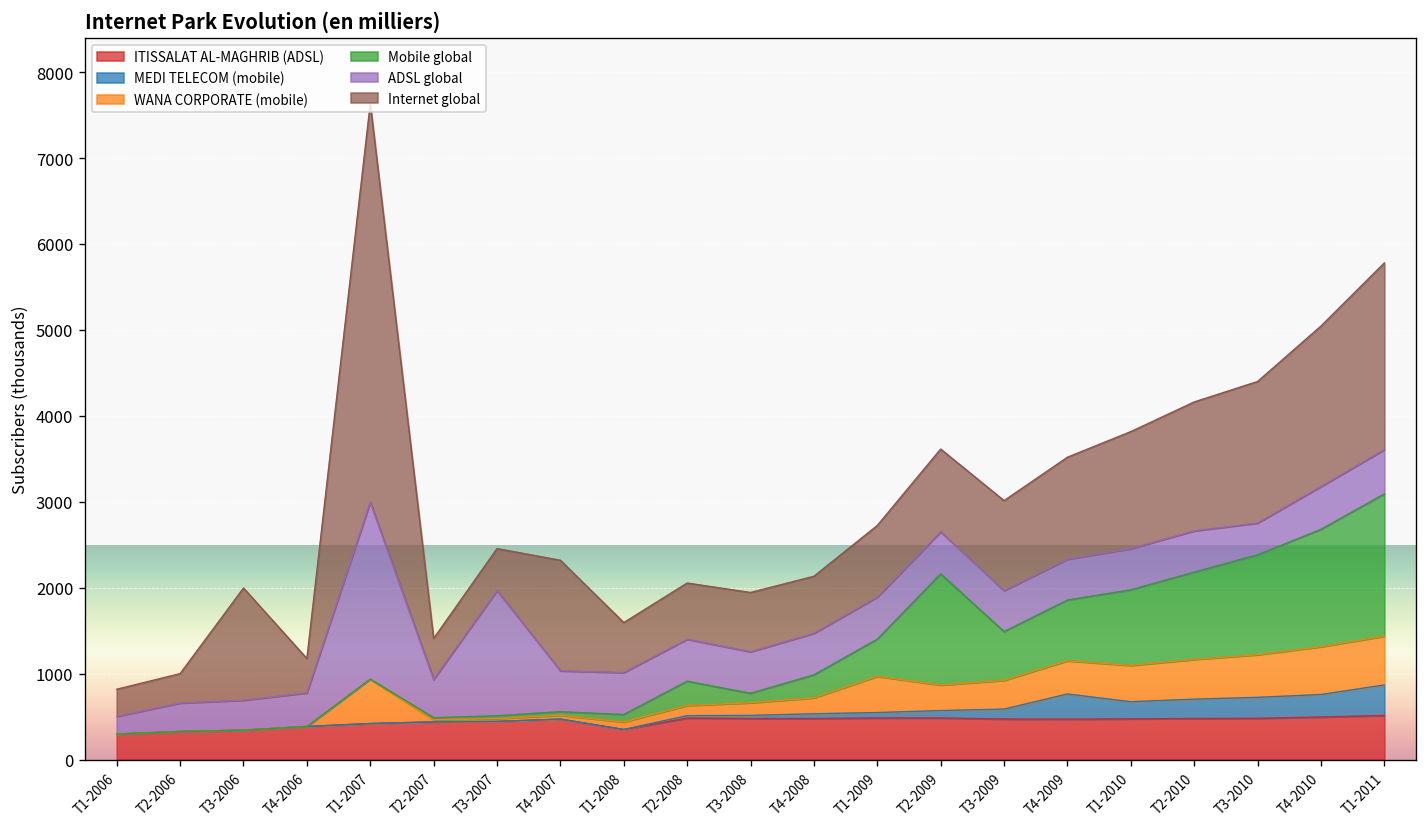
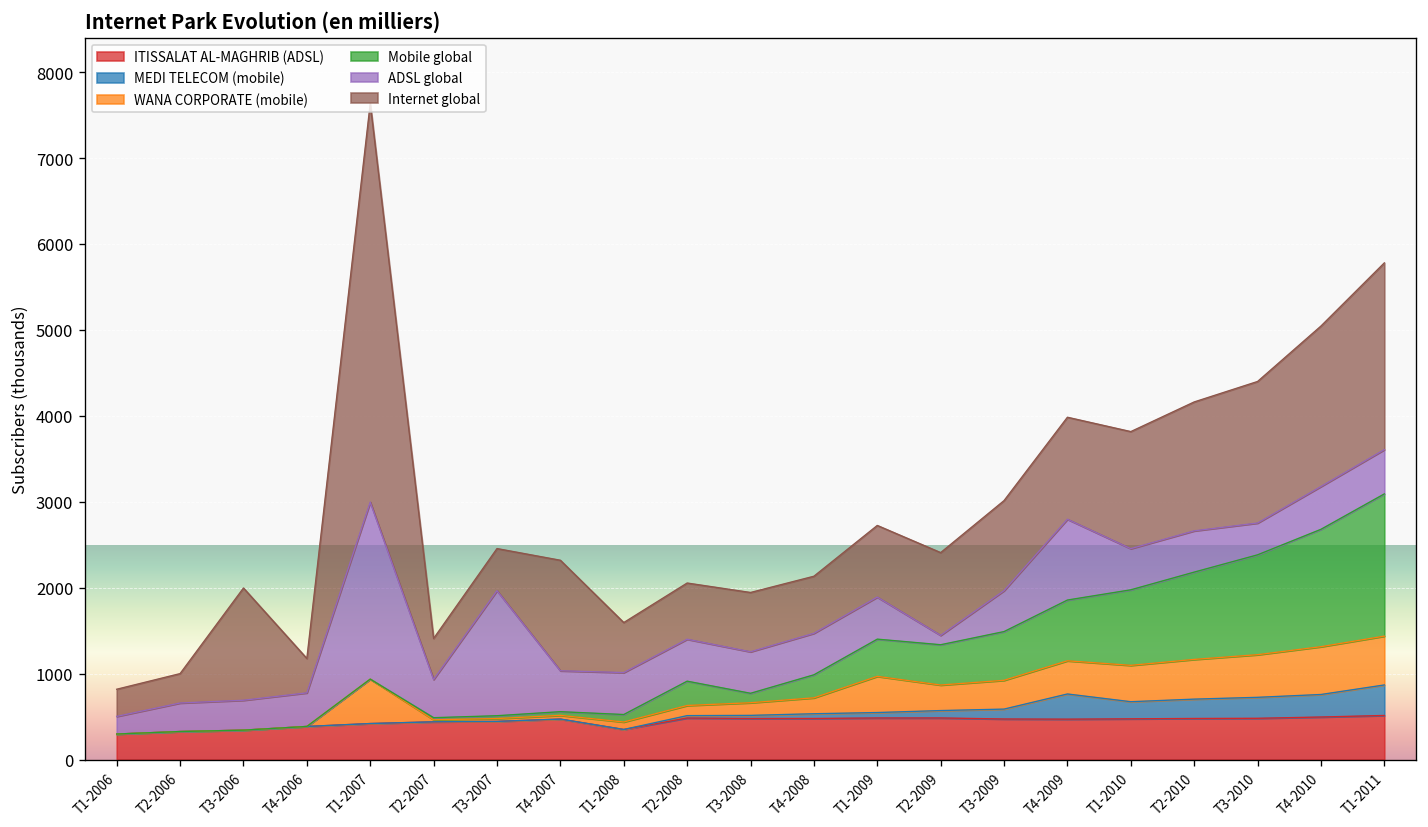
  {
    "ITISSALAT AL-MAGHRIB (ADSL)": {
      "T3-2008": 500,
      "T4-2008": 500,
      "T1-2009": 500,
      "T2-2009": 500,
      "T3-2009": 500,
      "T4-2009": 500,
      "T1-2010": 500,
      "T2-2010": 500,
      "T3-2010": 500,
      "T4-2010": 500,
      "T1-2011": 500
    },
    "MEDI TELECOM (mobile)": {
      "T3-2008": 0,
      "T4-2008": 100,
      "T1-2009": 100,
      "T2-2009": 100,
      "T3-2009": 100,
      "T4-2009": 300,
      "T1-2010": 200,
      "T2-2010": 200,
      "T3-2010": 200,
      "T4-2010": 300,
      "T1-2011": 400
    },
    "WANA CORPORATE (mobile)": {
      "T4-2007": 0,
      "T1-2008": 100,
      "T2-2008": 100,
      "T3-2008": 100,
      "T4-2008": 200,
      "T1-2009": 400,
      "T2-2009": 300,
      "T3-2009": 300,
      "T4-2009": 400,
      "T1-2010": 400,
      "T2-2010": 500,
      "T3-2010": 500,
      "T4-2010": 600,
      "T1-2011": 600
    },
    "Mobile global": {
      "T4-2007": 0,
      "T1-2008": 100,
      "T2-2008": 300,
      "T3-2008": 100,
      "T4-2008": 300,
      "T1-2009": 400,
-     "T2-2009": 1300,
+     "T2-2009": 500,
      "T3-2009": 600,
      "T4-2009": 700,
      "T1-2010": 900,
      "T2-2010": 1000,
      "T3-2010": 1200,
      "T4-2010": 1400,
      "T1-2011": 1700
    },
    "ADSL global": {
      "T1-2006": 200,
      "T2-2006": 300,
      "T3-2006": 300,
      "T4-2006": 400,
      "T1-2007": 2100,
      "T2-2007": 400,
      "T3-2007": 1500,
      "T4-2007": 500,
      "T1-2008": 500,
      "T2-2008": 500,
      "T3-2008": 500,
      "T4-2008": 500,
      "T1-2009": 500,
-     "T2-2009": 500,
+     "T2-2009": 100,
      "T3-2009": 500,
-     "T4-2009": 500,
+     "T4-2009": 900,
      "T1-2010": 500,
      "T2-2010": 500,
      "T3-2010": 400,
      "T4-2010": 500,
      "T1-2011": 500
    },
    "Internet global": {
      "T1-2006": 300,
      "T2-2006": 300,
      "T3-2006": 1300,
      "T4-2006": 400,
      "T2-2007": 500,
      "T3-2007": 500,
      "T4-2007": 1300,
      "T1-2008": 600,
      "T2-2008": 700,
      "T3-2008": 700,
      "T4-2008": 700,
      "T1-2009": 800,
      "T2-2009": 1000,
      "T3-2009": 1000,
      "T4-2009": 1200,
      "T1-2010": 1400,
      "T2-2010": 1500,
      "T3-2010": 1600,
      "T4-2010": 1900,
      "T1-2011": 2200
    }
  }
